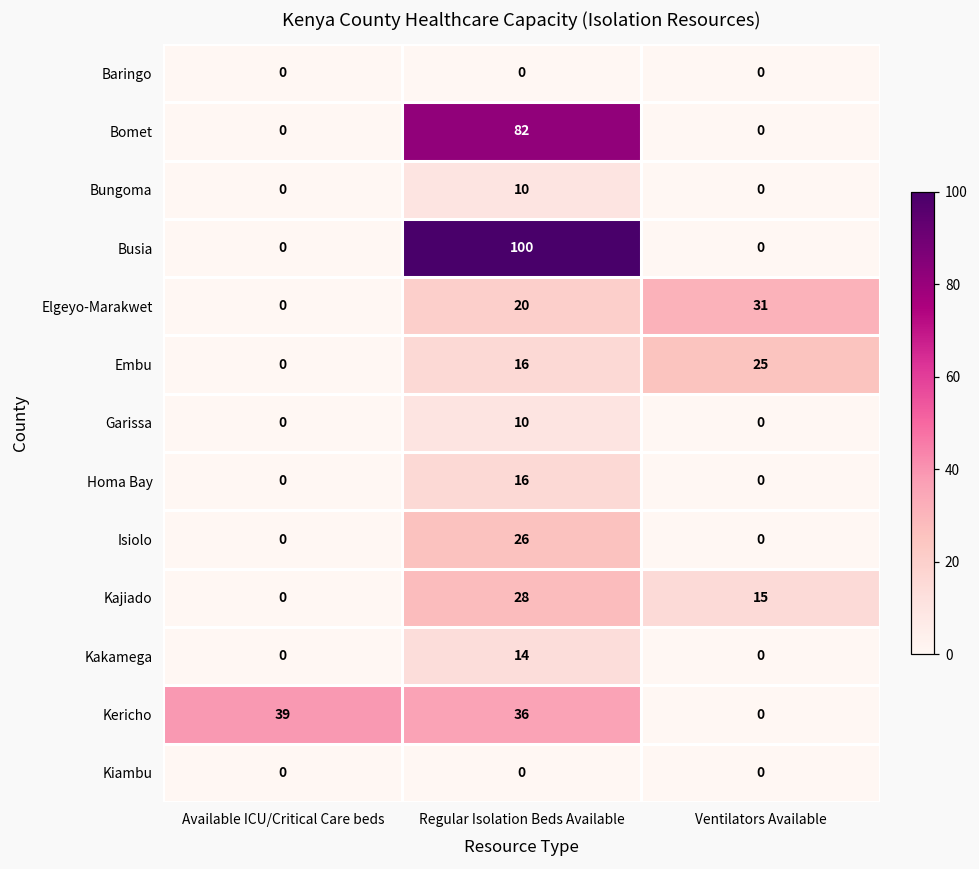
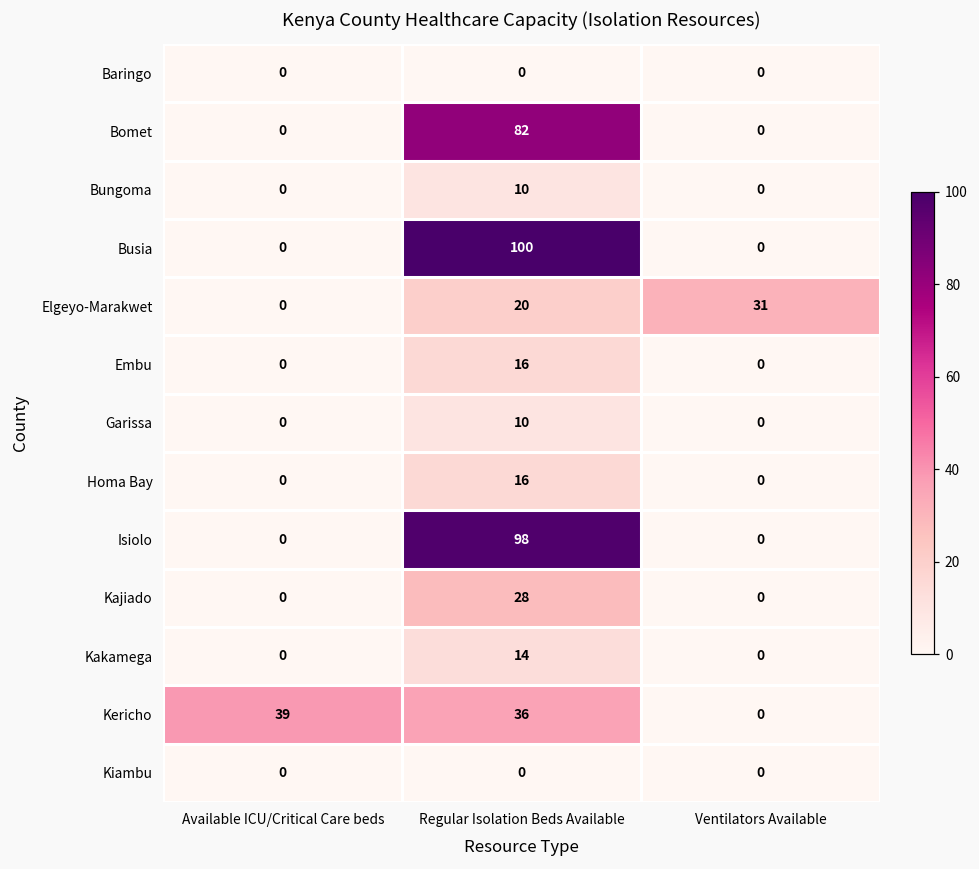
  {
    "Baringo": {
      "Available ICU/Critical Care beds": 0,
      "Regular Isolation Beds Available": 0,
      "Ventilators Available": 0
    },
    "Bomet": {
      "Available ICU/Critical Care beds": 0,
      "Regular Isolation Beds Available": 82,
      "Ventilators Available": 0
    },
    "Bungoma": {
      "Available ICU/Critical Care beds": 0,
      "Regular Isolation Beds Available": 10,
      "Ventilators Available": 0
    },
    "Busia": {
      "Available ICU/Critical Care beds": 0,
      "Regular Isolation Beds Available": 100,
      "Ventilators Available": 0
    },
    "Elgeyo-Marakwet": {
      "Available ICU/Critical Care beds": 0,
      "Regular Isolation Beds Available": 20,
      "Ventilators Available": 31
    },
    "Embu": {
      "Available ICU/Critical Care beds": 0,
      "Regular Isolation Beds Available": 16,
-     "Ventilators Available": 25
+     "Ventilators Available": 0
    },
    "Garissa": {
      "Available ICU/Critical Care beds": 0,
      "Regular Isolation Beds Available": 10,
      "Ventilators Available": 0
    },
    "Homa Bay": {
      "Available ICU/Critical Care beds": 0,
      "Regular Isolation Beds Available": 16,
      "Ventilators Available": 0
    },
    "Isiolo": {
      "Available ICU/Critical Care beds": 0,
-     "Regular Isolation Beds Available": 26,
+     "Regular Isolation Beds Available": 98,
      "Ventilators Available": 0
    },
    "Kajiado": {
      "Available ICU/Critical Care beds": 0,
      "Regular Isolation Beds Available": 28,
-     "Ventilators Available": 15
+     "Ventilators Available": 0
    },
    "Kakamega": {
      "Available ICU/Critical Care beds": 0,
      "Regular Isolation Beds Available": 14,
      "Ventilators Available": 0
    },
    "Kericho": {
      "Available ICU/Critical Care beds": 39,
      "Regular Isolation Beds Available": 36,
      "Ventilators Available": 0
    },
    "Kiambu": {
      "Available ICU/Critical Care beds": 0,
      "Regular Isolation Beds Available": 0,
      "Ventilators Available": 0
    }
  }
